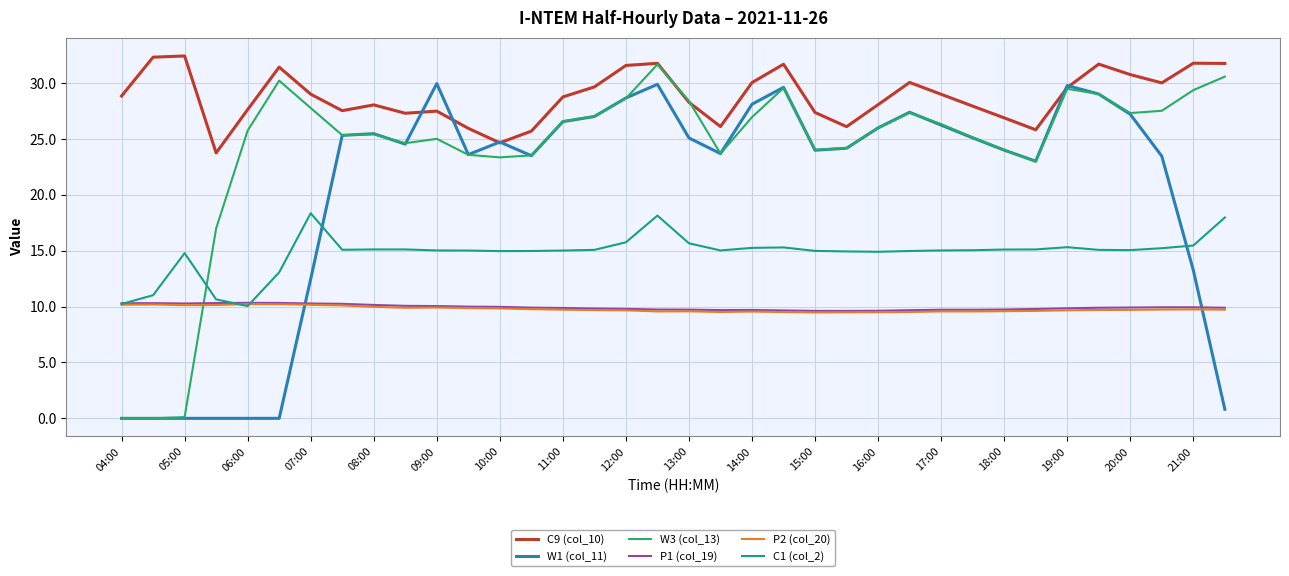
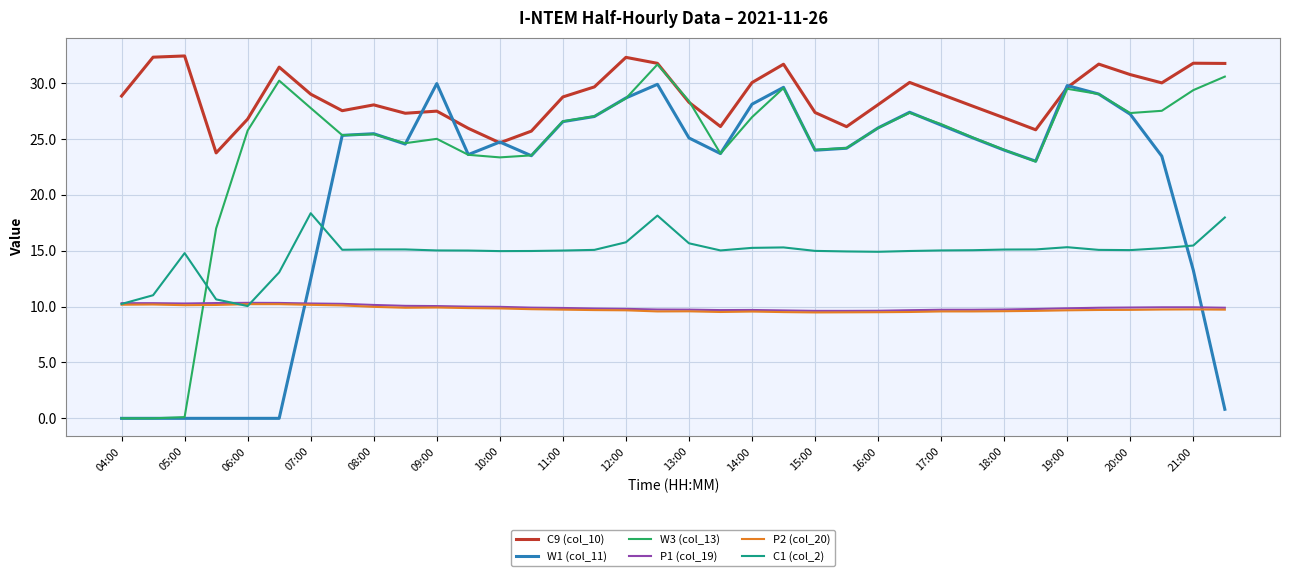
  {
    "C9 (col_10)": {
      "04:00": 28.9,
      "05:00": 32.4,
-     "06:00": 27.6,
+     "06:00": 26.8,
      "07:00": 29.0,
      "08:00": 28.1,
      "09:00": 27.5,
      "11:00": 28.8,
-     "12:00": 31.6,
+     "12:00": 32.3,
      "14:00": 30.1,
      "15:00": 27.4,
      "16:00": 28.1,
      "17:00": 29.0,
      "18:00": 26.9,
      "20:00": 30.8,
      "21:00": 31.8
    },
    "W1 (col_11)": {
      "06:00": 0.0,
      "07:00": 12.5,
      "09:00": 30.0,
      "13:00": 25.1,
      "14:00": 28.1,
      "21:00": 13.3
    }
  }
